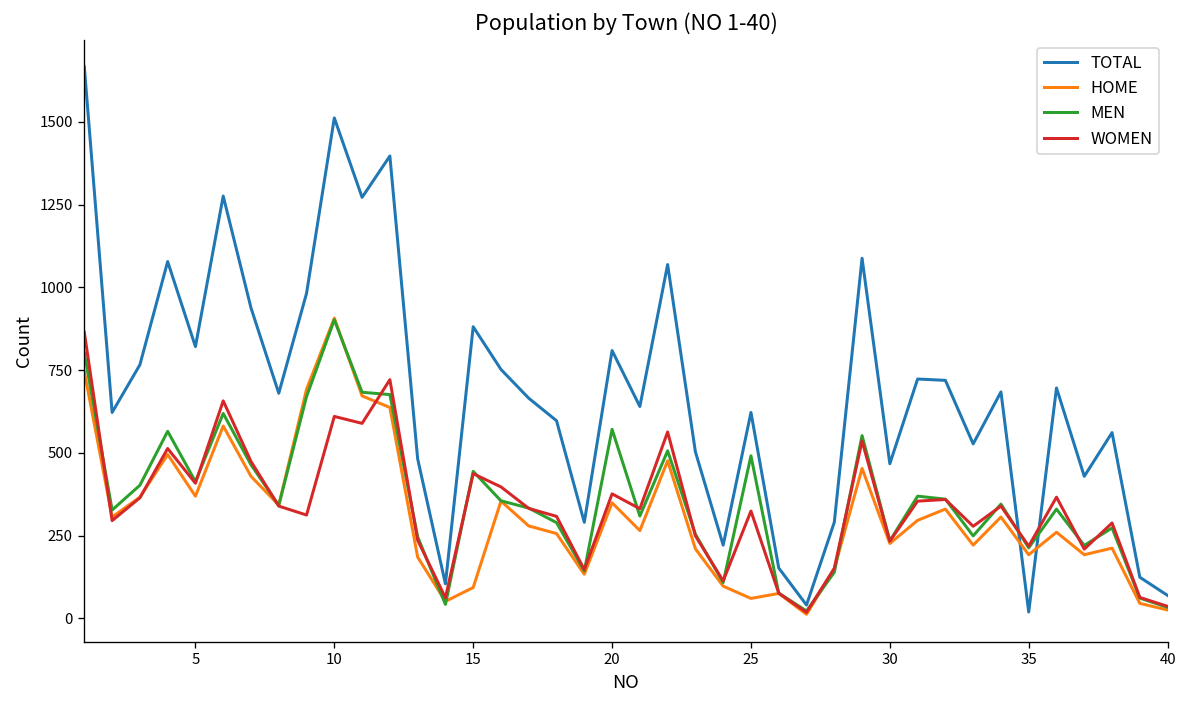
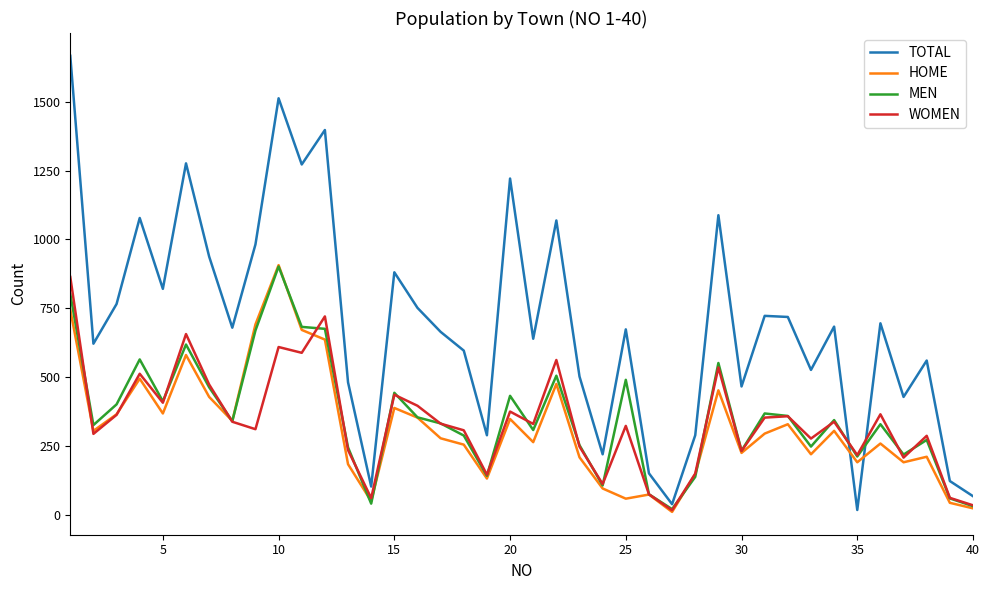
  {
    "TOTAL": {
      "5": 820,
      "10": 1510,
      "15": 880,
-     "20": 810,
-     "25": 620,
+     "20": 1220,
+     "25": 670,
      "30": 470,
      "35": 20,
      "40": 70
    },
    "HOME": {
      "5": 370,
-     "15": 90,
+     "15": 390,
      "20": 350,
      "25": 60,
      "35": 190
    },
    "MEN": {
-     "20": 570,
+     "20": 430,
      "25": 490
    },
    "WOMEN": {
      "10": 610,
      "20": 380,
      "25": 320
    }
  }
